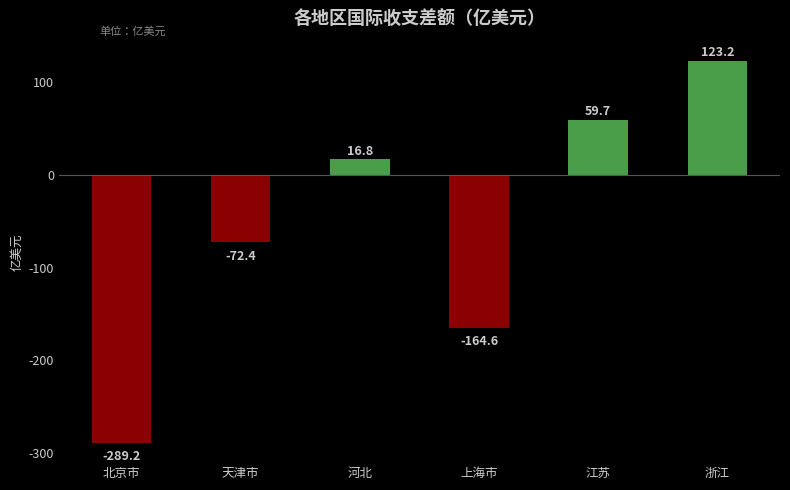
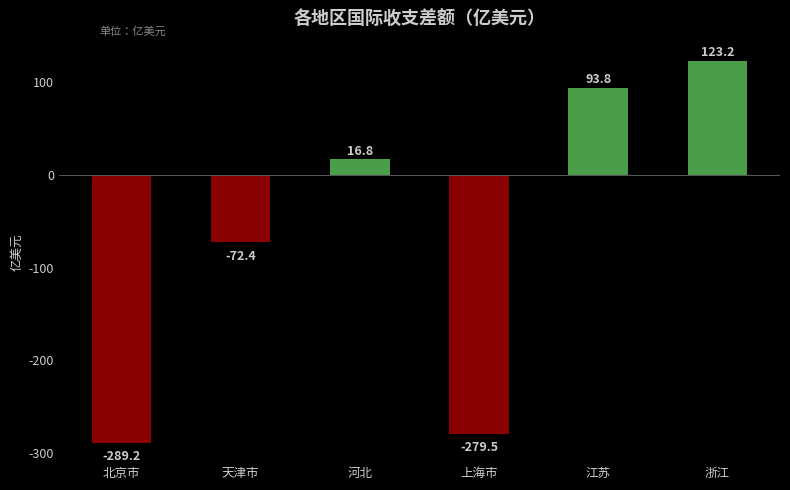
  {
    "北京市": -289.2,
    "天津市": -72.4,
    "河北": 16.8,
-   "上海市": -164.6,
-   "江苏": 59.7,
+   "上海市": -279.5,
+   "江苏": 93.8,
    "浙江": 123.2
  }
